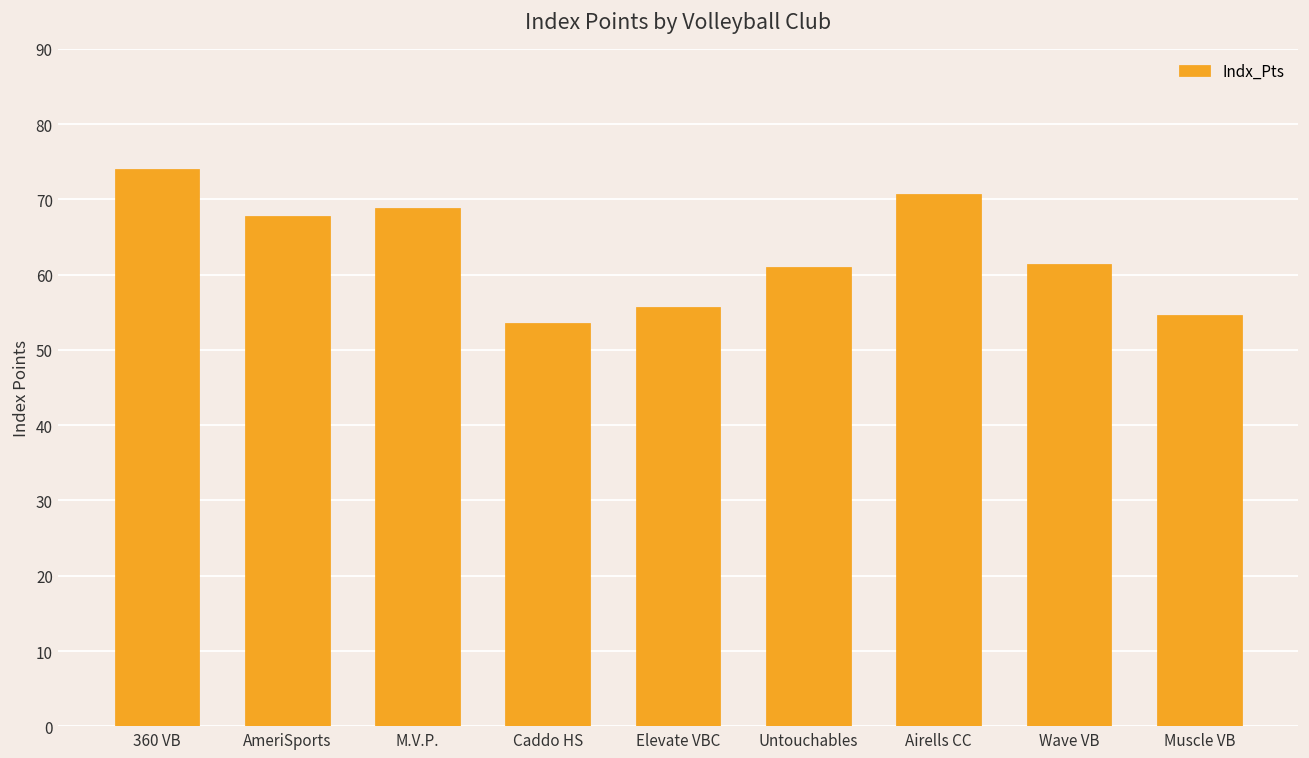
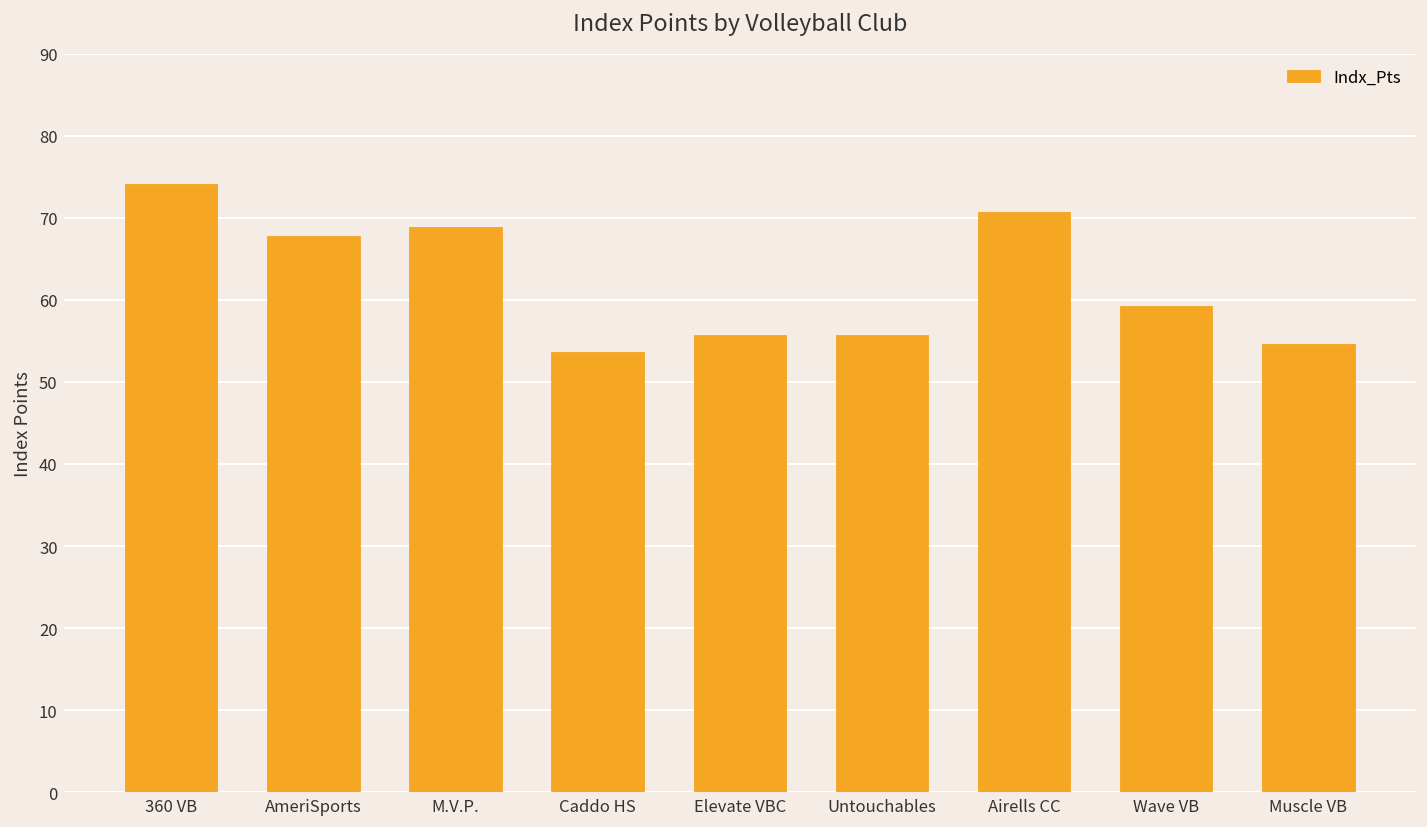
  {
    "360 VB": 74,
    "AmeriSports": 68,
    "M.V.P.": 69,
    "Caddo HS": 54,
    "Elevate VBC": 56,
-   "Untouchables": 61,
+   "Untouchables": 56,
    "Airells CC": 71,
-   "Wave VB": 61,
+   "Wave VB": 59,
    "Muscle VB": 55
  }
